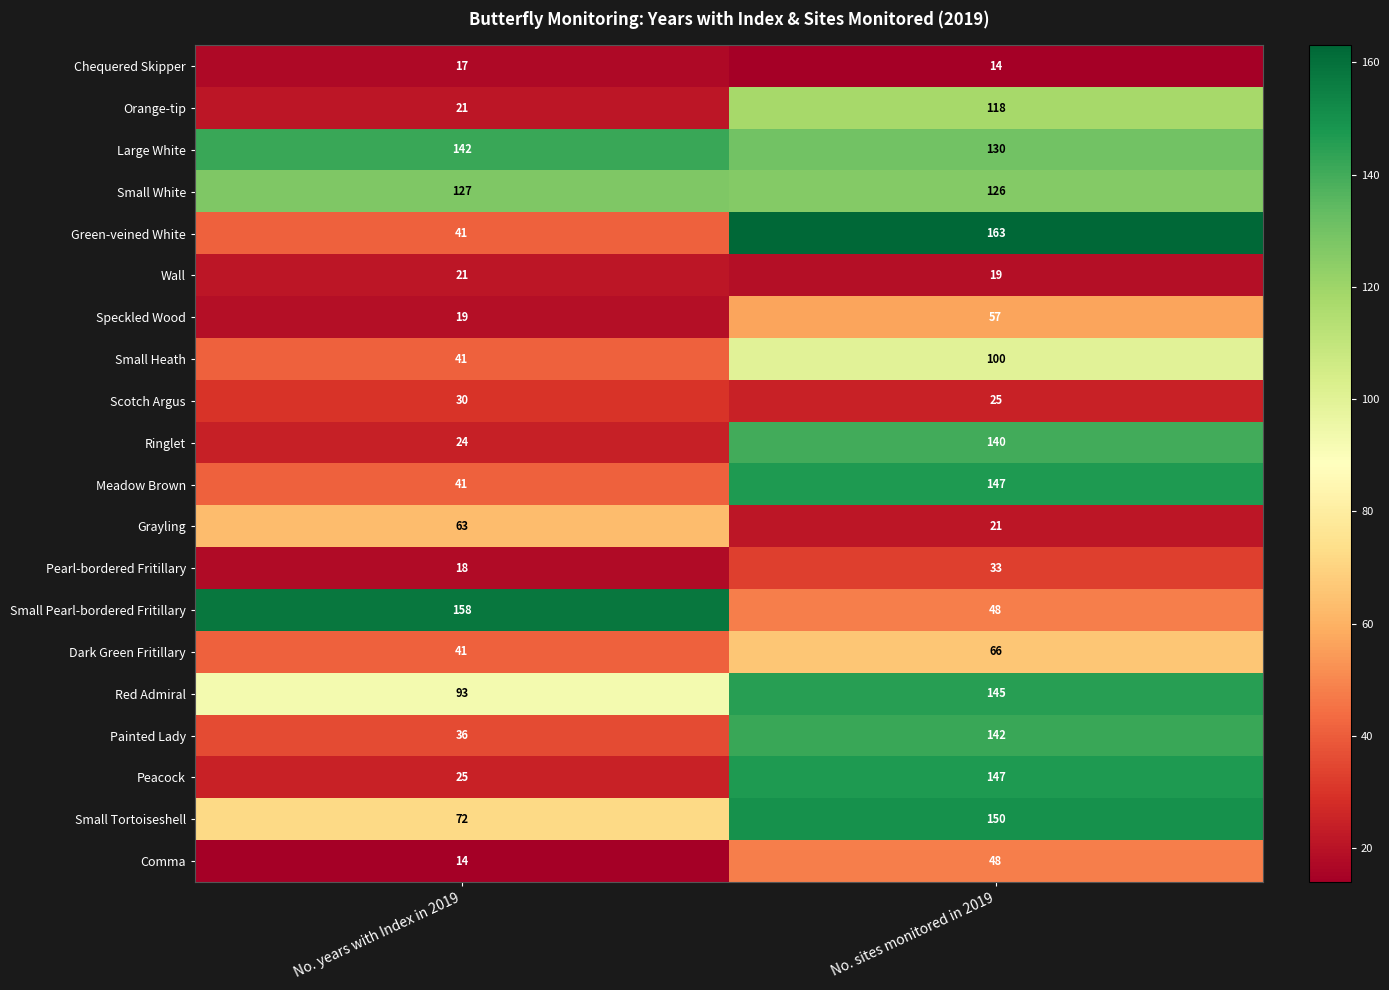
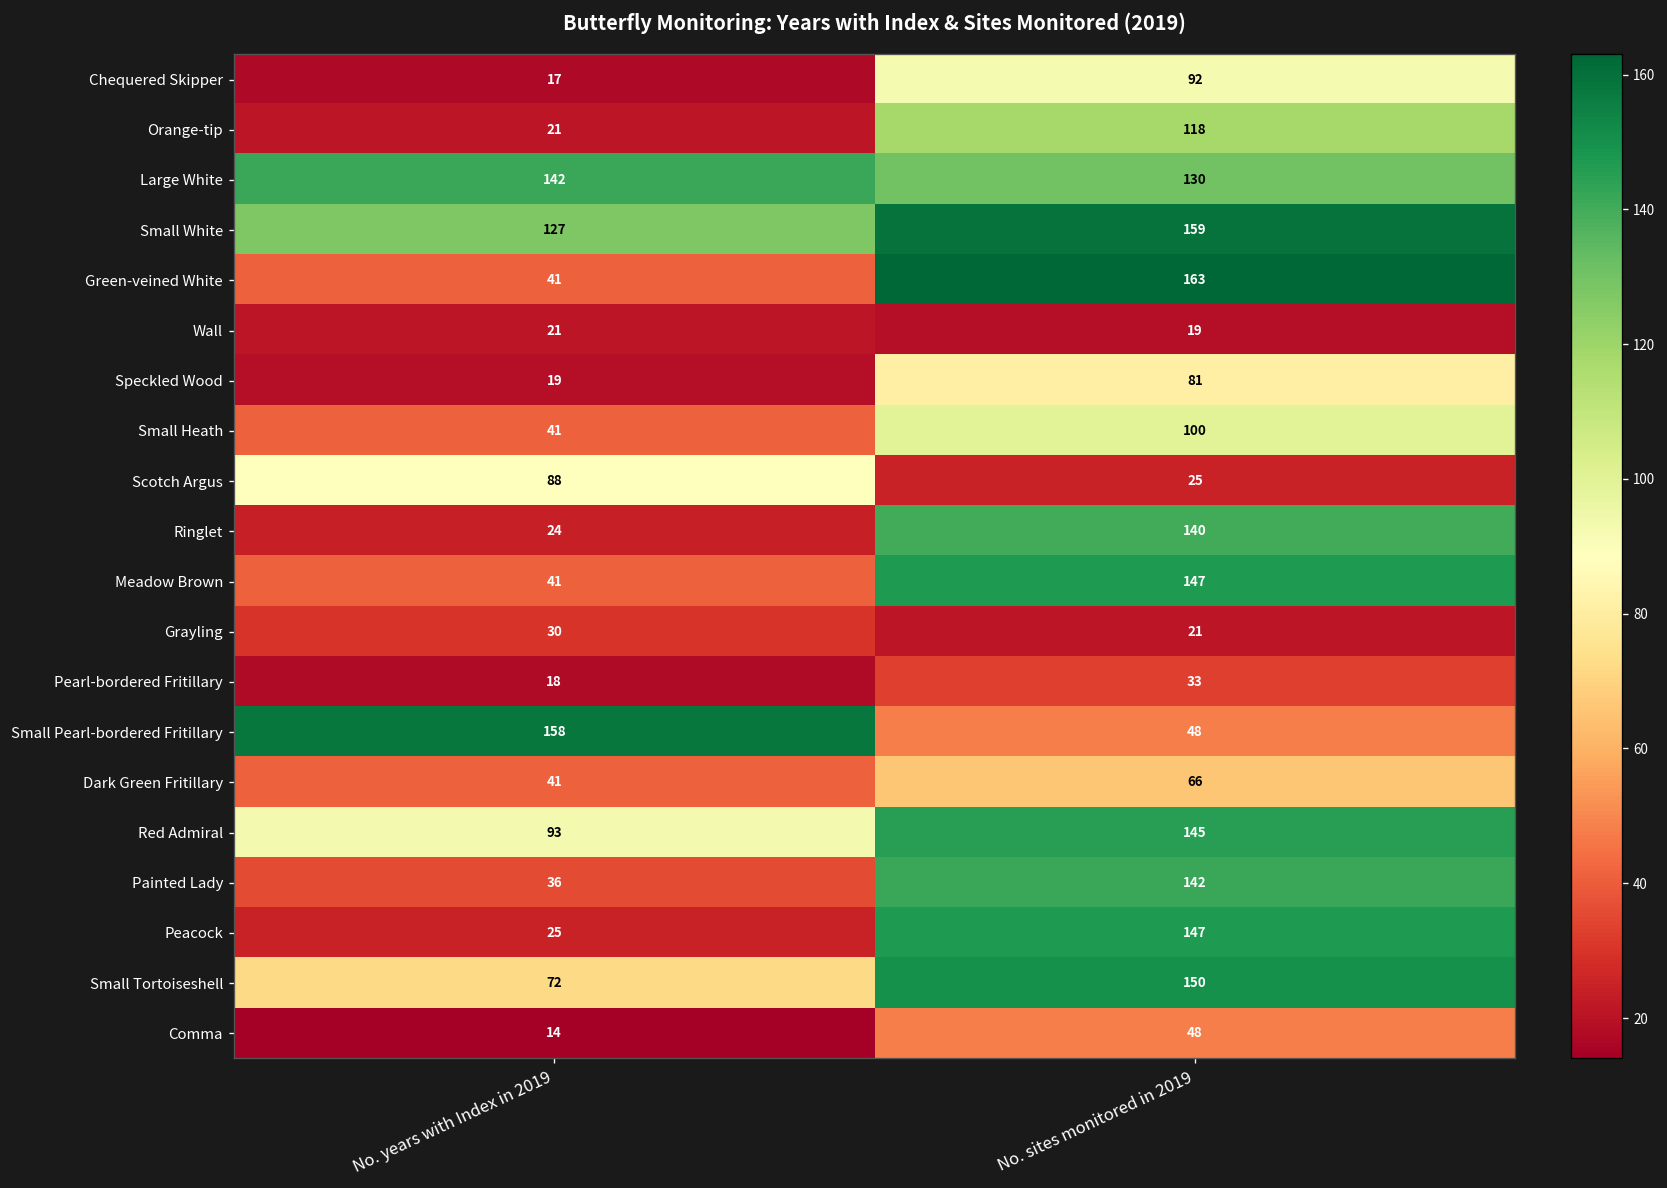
  {
    "Chequered Skipper": {
      "No. years with Index in 2019": 17,
-     "No. sites monitored in 2019": 14
+     "No. sites monitored in 2019": 92
    },
    "Orange-tip": {
      "No. years with Index in 2019": 21,
      "No. sites monitored in 2019": 118
    },
    "Large White": {
      "No. years with Index in 2019": 142,
      "No. sites monitored in 2019": 130
    },
    "Small White": {
      "No. years with Index in 2019": 127,
-     "No. sites monitored in 2019": 126
+     "No. sites monitored in 2019": 159
    },
    "Green-veined White": {
      "No. years with Index in 2019": 41,
      "No. sites monitored in 2019": 163
    },
    "Wall": {
      "No. years with Index in 2019": 21,
      "No. sites monitored in 2019": 19
    },
    "Speckled Wood": {
      "No. years with Index in 2019": 19,
-     "No. sites monitored in 2019": 57
+     "No. sites monitored in 2019": 81
    },
    "Small Heath": {
      "No. years with Index in 2019": 41,
      "No. sites monitored in 2019": 100
    },
    "Scotch Argus": {
-     "No. years with Index in 2019": 30,
+     "No. years with Index in 2019": 88,
      "No. sites monitored in 2019": 25
    },
    "Ringlet": {
      "No. years with Index in 2019": 24,
      "No. sites monitored in 2019": 140
    },
    "Meadow Brown": {
      "No. years with Index in 2019": 41,
      "No. sites monitored in 2019": 147
    },
    "Grayling": {
-     "No. years with Index in 2019": 63,
+     "No. years with Index in 2019": 30,
      "No. sites monitored in 2019": 21
    },
    "Pearl-bordered Fritillary": {
      "No. years with Index in 2019": 18,
      "No. sites monitored in 2019": 33
    },
    "Small Pearl-bordered Fritillary": {
      "No. years with Index in 2019": 158,
      "No. sites monitored in 2019": 48
    },
    "Dark Green Fritillary": {
      "No. years with Index in 2019": 41,
      "No. sites monitored in 2019": 66
    },
    "Red Admiral": {
      "No. years with Index in 2019": 93,
      "No. sites monitored in 2019": 145
    },
    "Painted Lady": {
      "No. years with Index in 2019": 36,
      "No. sites monitored in 2019": 142
    },
    "Peacock": {
      "No. years with Index in 2019": 25,
      "No. sites monitored in 2019": 147
    },
    "Small Tortoiseshell": {
      "No. years with Index in 2019": 72,
      "No. sites monitored in 2019": 150
    },
    "Comma": {
      "No. years with Index in 2019": 14,
      "No. sites monitored in 2019": 48
    }
  }
